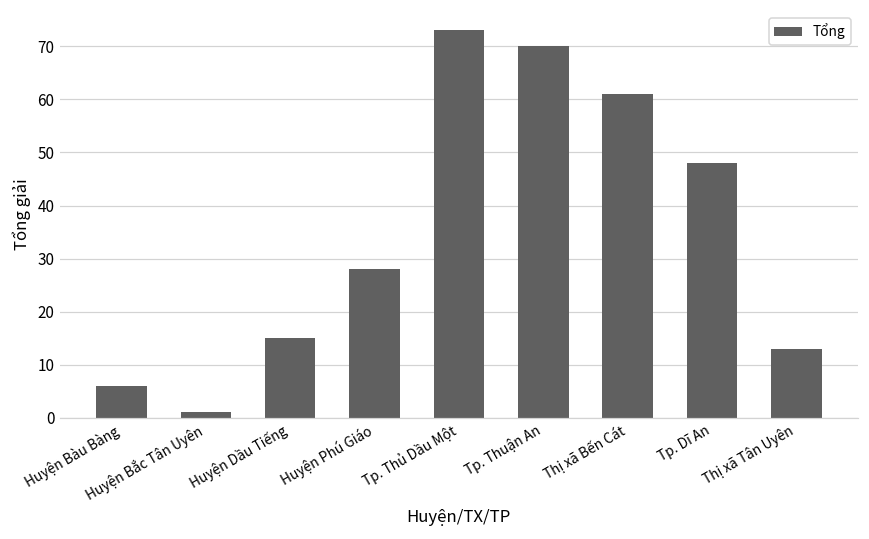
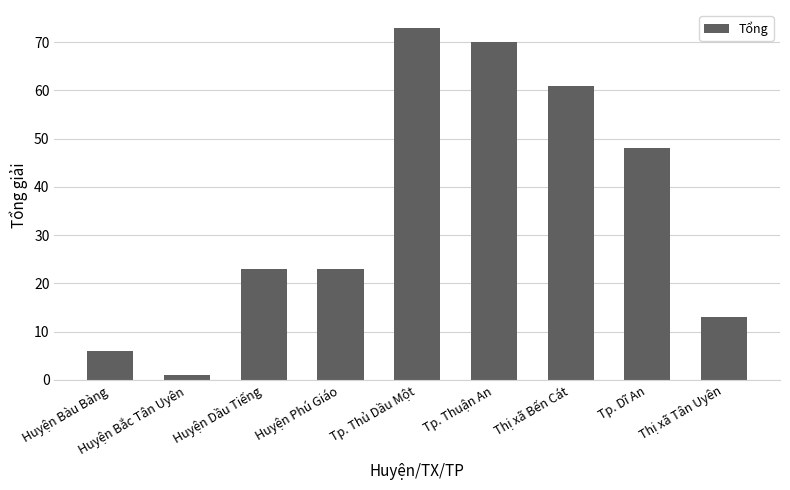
  {
    "Huyện Bàu Bàng": 6,
    "Huyện Bắc Tân Uyên": 1,
-   "Huyện Dầu Tiếng": 15,
-   "Huyện Phú Giáo": 28,
+   "Huyện Dầu Tiếng": 23,
+   "Huyện Phú Giáo": 23,
    "Tp. Thủ Dầu Một": 73,
    "Tp. Thuận An": 70,
    "Thị xã Bến Cát": 61,
    "Tp. Dĩ An": 48,
    "Thị xã Tân Uyên": 13
  }
